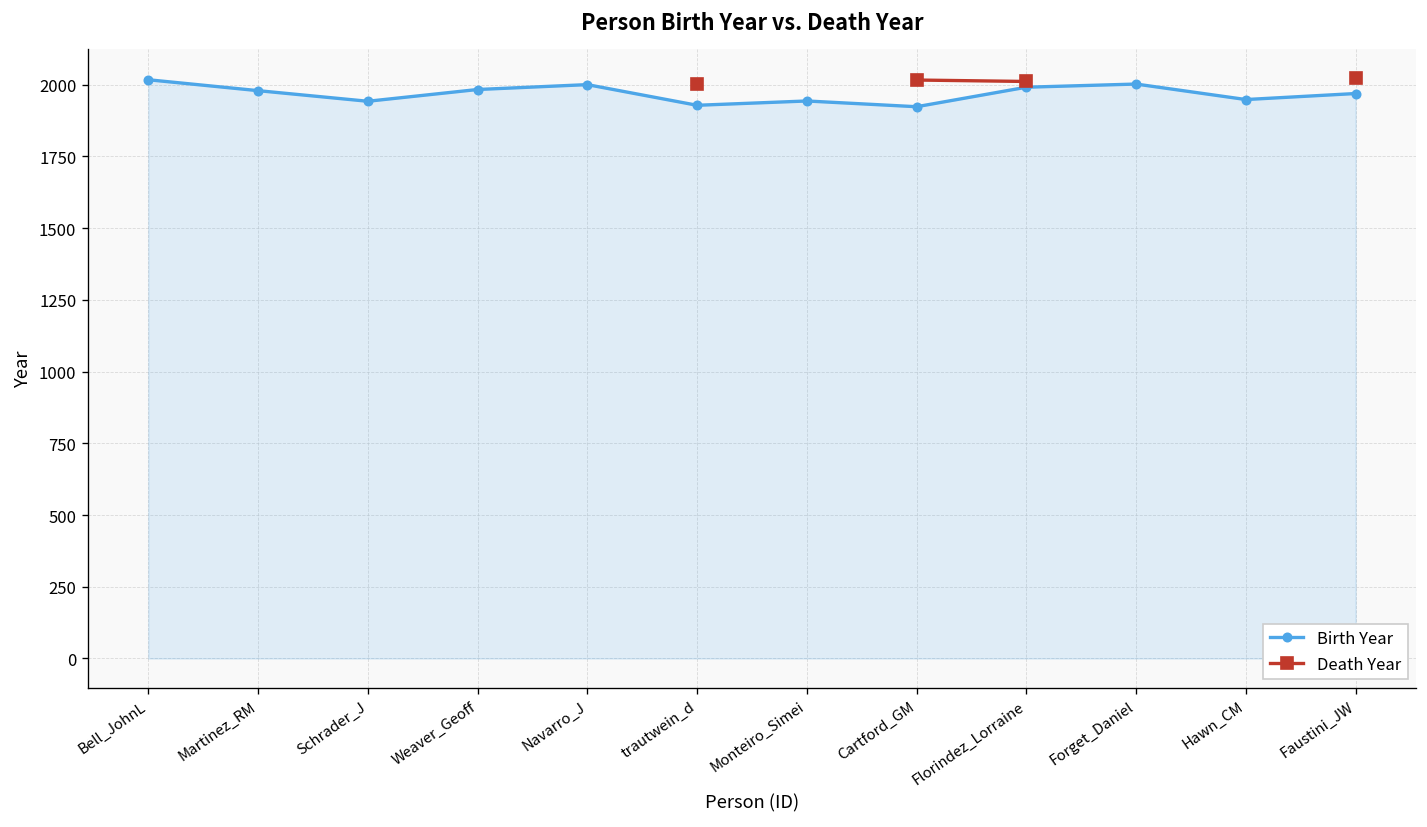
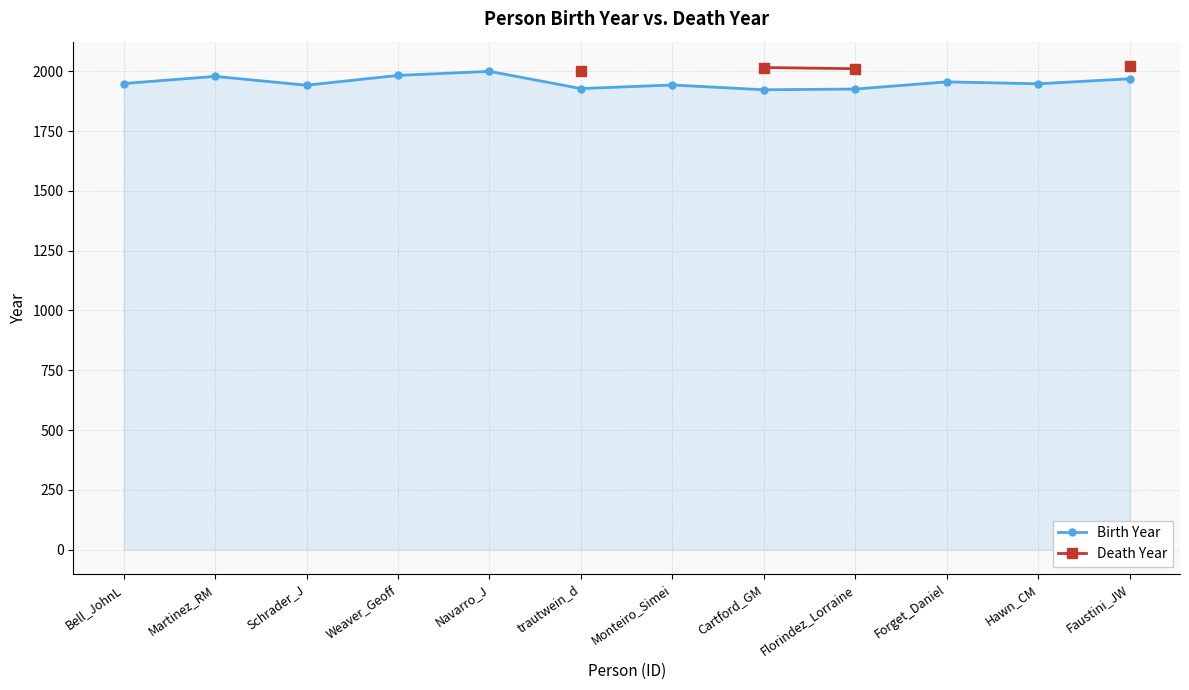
  {
    "Birth Year": {
-     "Bell_JohnL": 2020,
+     "Bell_JohnL": 1950,
      "Martinez_RM": 1980,
      "Schrader_J": 1940,
      "Weaver_Geoff": 1980,
      "Navarro_J": 2000,
      "trautwein_d": 1930,
      "Monteiro_Simei": 1940,
      "Cartford_GM": 1920,
-     "Florindez_Lorraine": 1990,
-     "Forget_Daniel": 2000,
+     "Florindez_Lorraine": 1930,
+     "Forget_Daniel": 1960,
      "Hawn_CM": 1950,
      "Faustini_JW": 1970
    },
    "Death Year": {
      "trautwein_d": 2000,
      "Cartford_GM": 2020,
      "Florindez_Lorraine": 2010,
      "Faustini_JW": 2020
    }
  }
